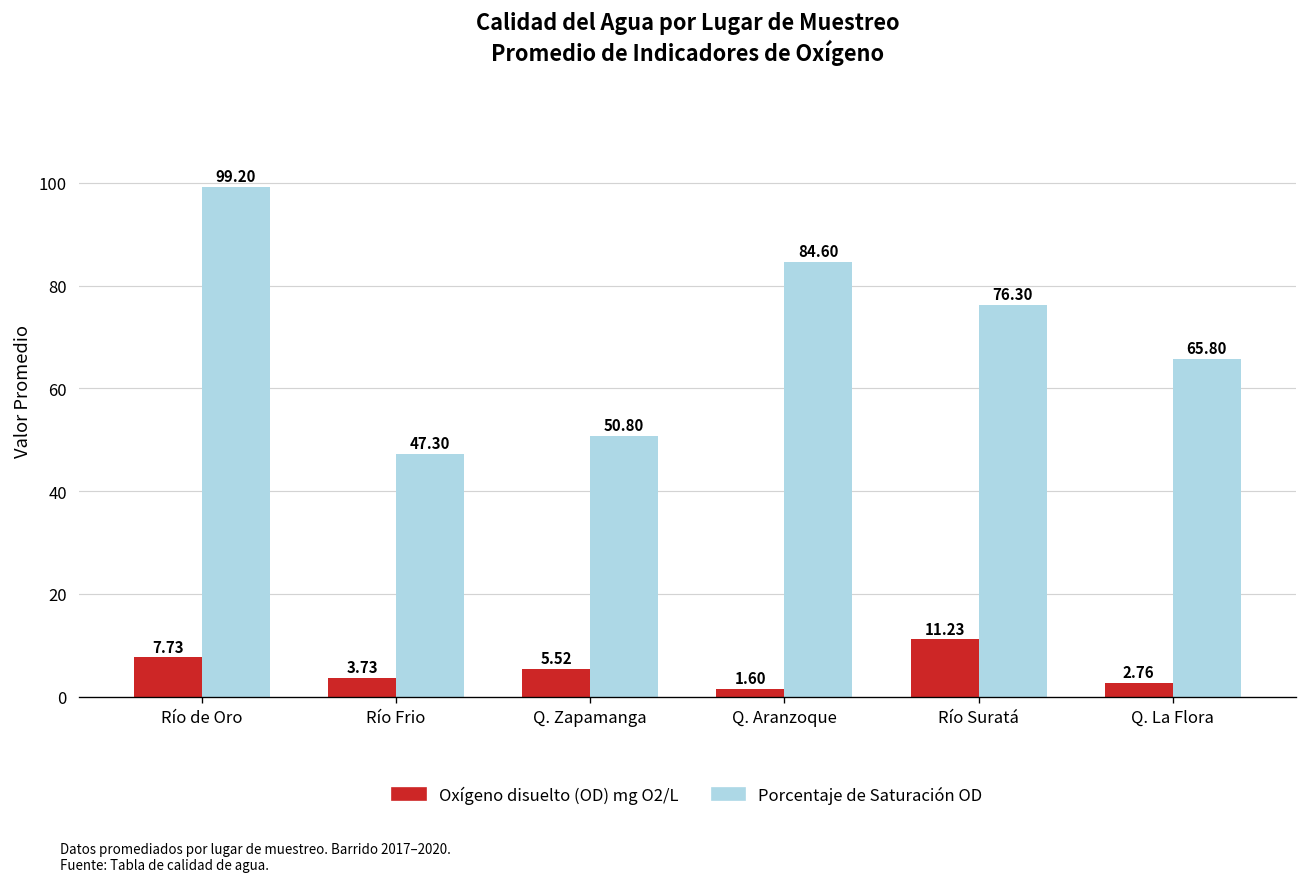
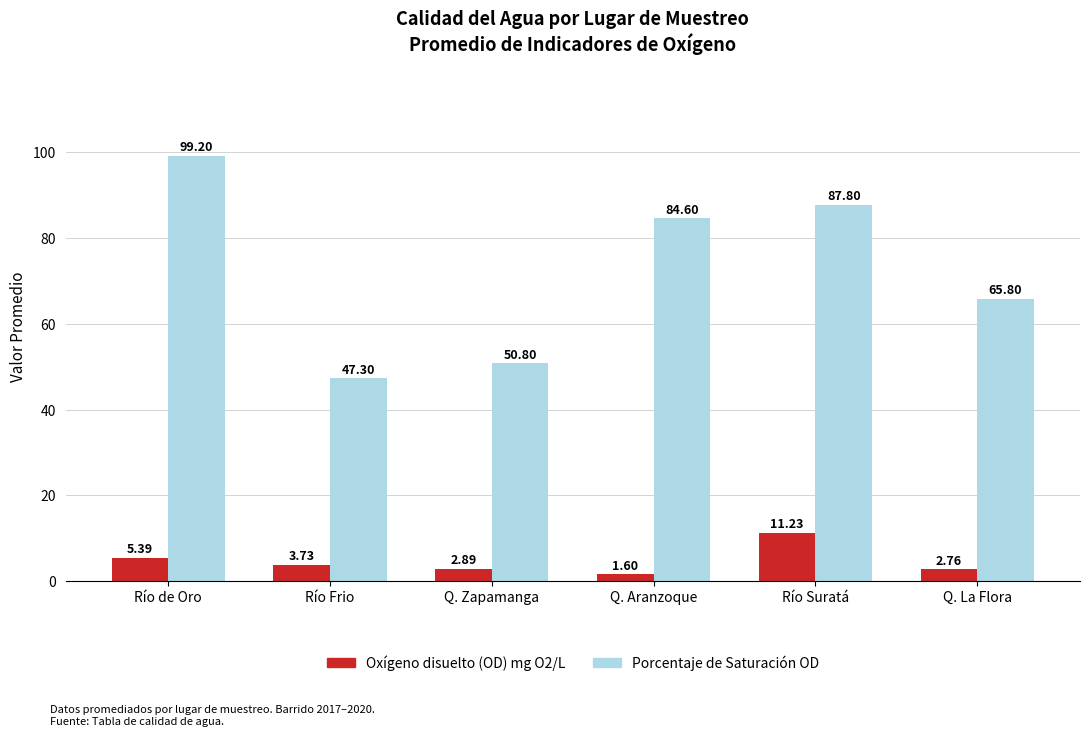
  {
    "Oxígeno disuelto (OD) mg O2/L": {
-     "Río de Oro": 7.73,
+     "Río de Oro": 5.39,
      "Río Frio": 3.73,
-     "Q. Zapamanga": 5.52,
+     "Q. Zapamanga": 2.89,
      "Q. Aranzoque": 1.60,
      "Río Suratá": 11.23,
      "Q. La Flora": 2.76
    },
    "Porcentaje de Saturación OD": {
      "Río de Oro": 99.20,
      "Río Frio": 47.30,
      "Q. Zapamanga": 50.80,
      "Q. Aranzoque": 84.60,
-     "Río Suratá": 76.30,
+     "Río Suratá": 87.80,
      "Q. La Flora": 65.80
    }
  }
